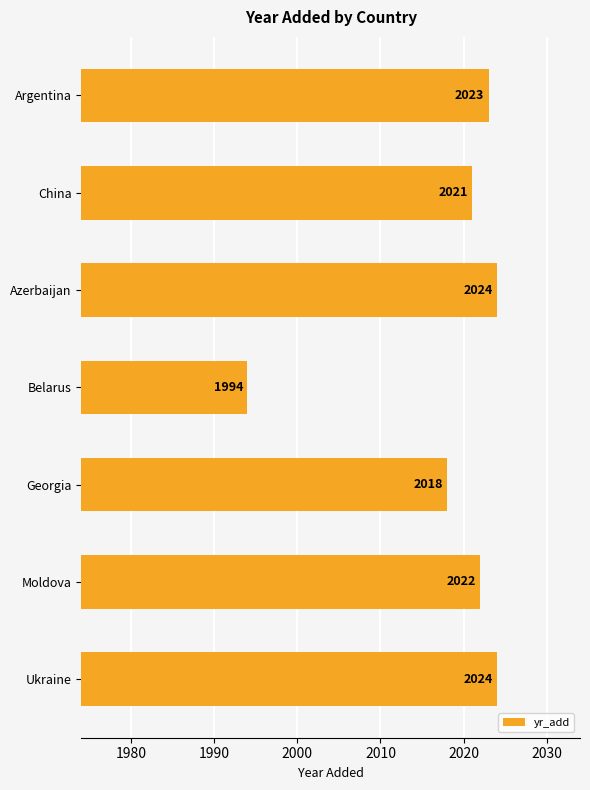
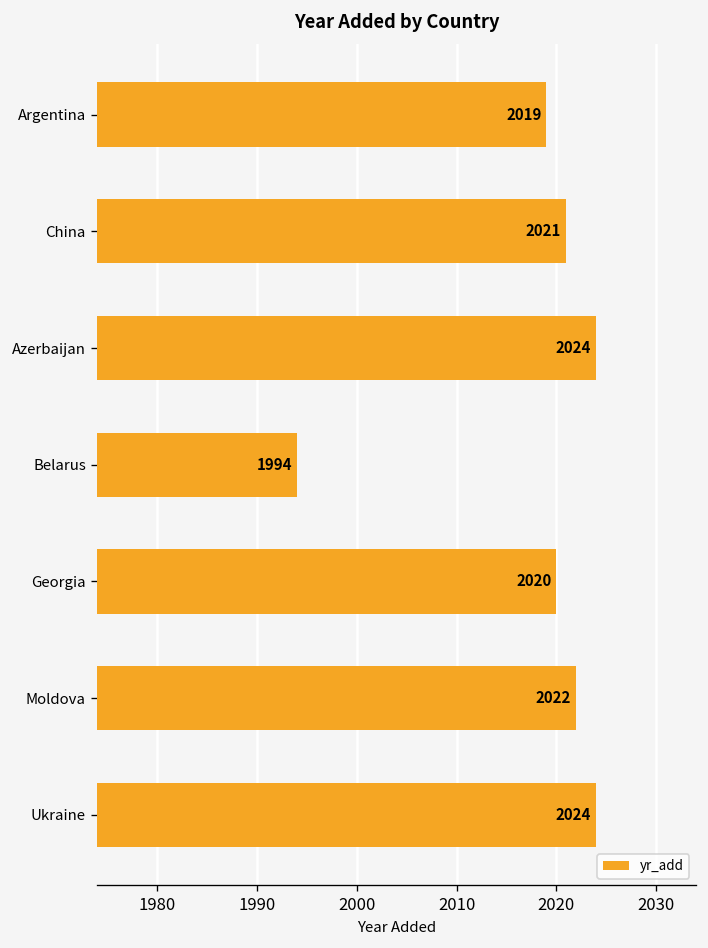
  {
-   "Argentina": 2023,
+   "Argentina": 2019,
    "China": 2021,
    "Azerbaijan": 2024,
    "Belarus": 1994,
-   "Georgia": 2018,
+   "Georgia": 2020,
    "Moldova": 2022,
    "Ukraine": 2024
  }
